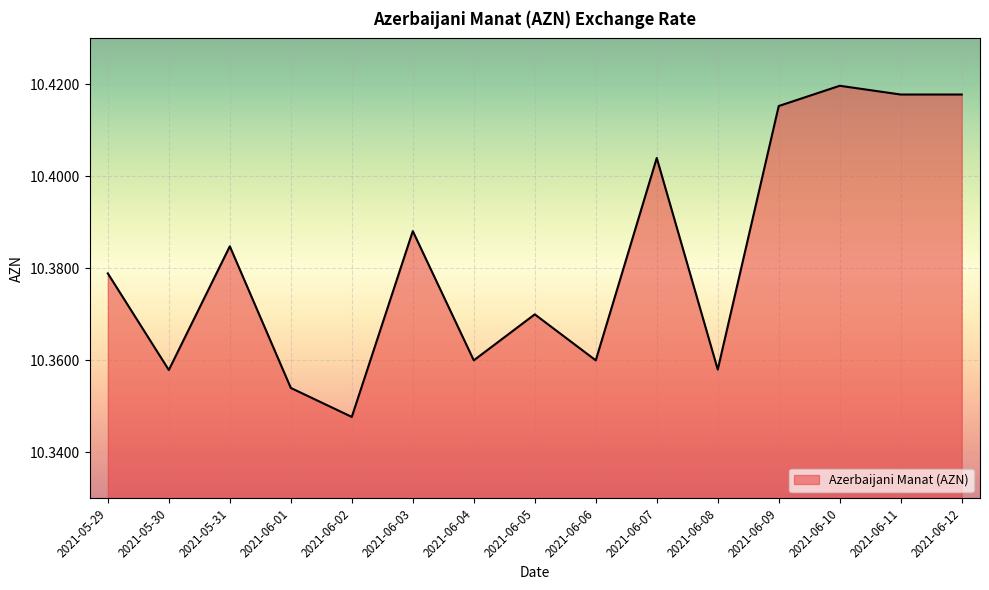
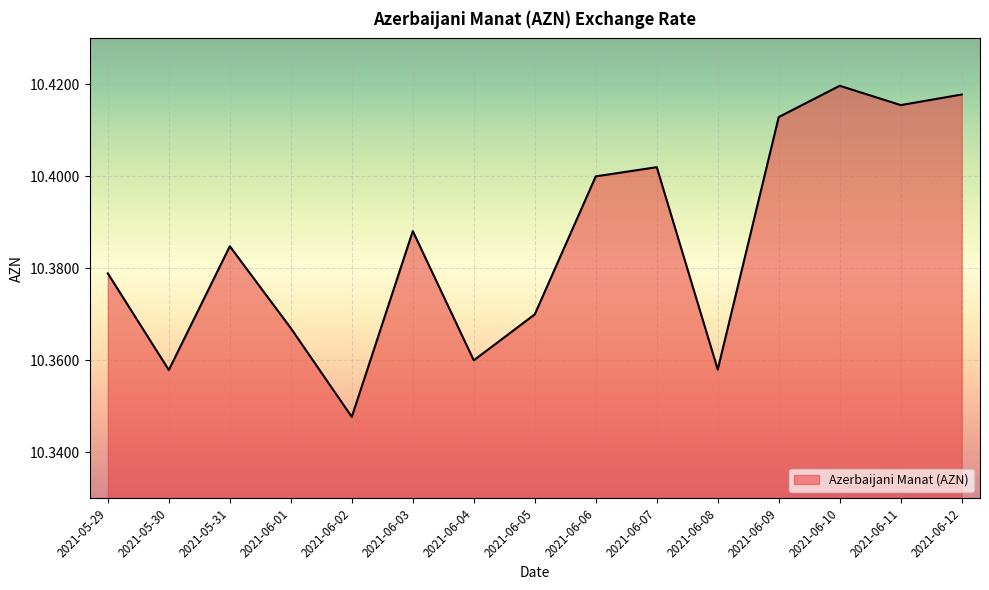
  {
    "2021-05-29": 10.379,
    "2021-05-30": 10.358,
    "2021-05-31": 10.385,
-   "2021-06-01": 10.354,
+   "2021-06-01": 10.367,
    "2021-06-02": 10.348,
    "2021-06-03": 10.388,
    "2021-06-04": 10.360,
    "2021-06-05": 10.370,
-   "2021-06-06": 10.36,
-   "2021-06-07": 10.404,
+   "2021-06-06": 10.40,
+   "2021-06-07": 10.402,
    "2021-06-08": 10.358,
-   "2021-06-09": 10.415,
+   "2021-06-09": 10.413,
    "2021-06-10": 10.420,
-   "2021-06-11": 10.418,
+   "2021-06-11": 10.416,
    "2021-06-12": 10.418
  }
